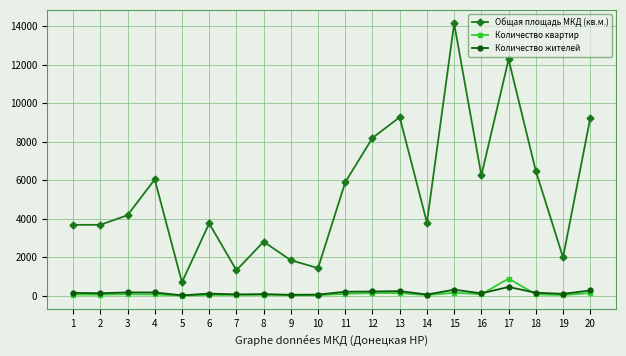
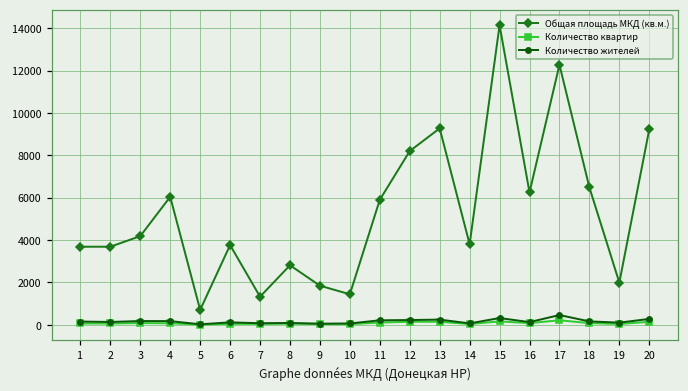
  {
    "Количество квартир": {
      "15": 200,
-     "17": 900,
+     "17": 200,
      "20": 100
    }
  }
